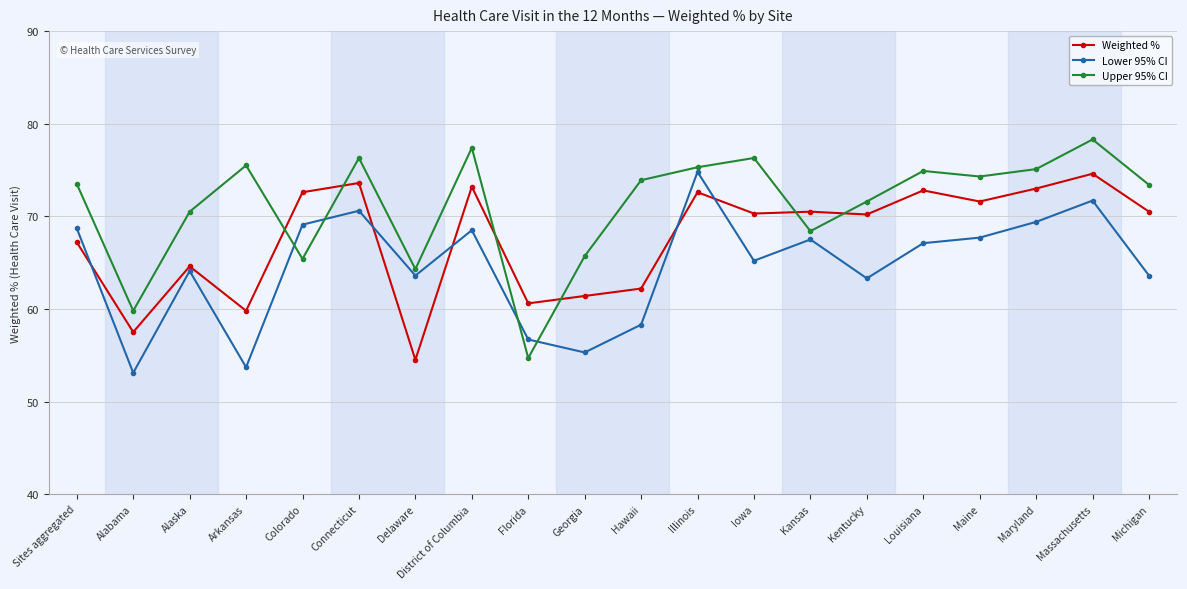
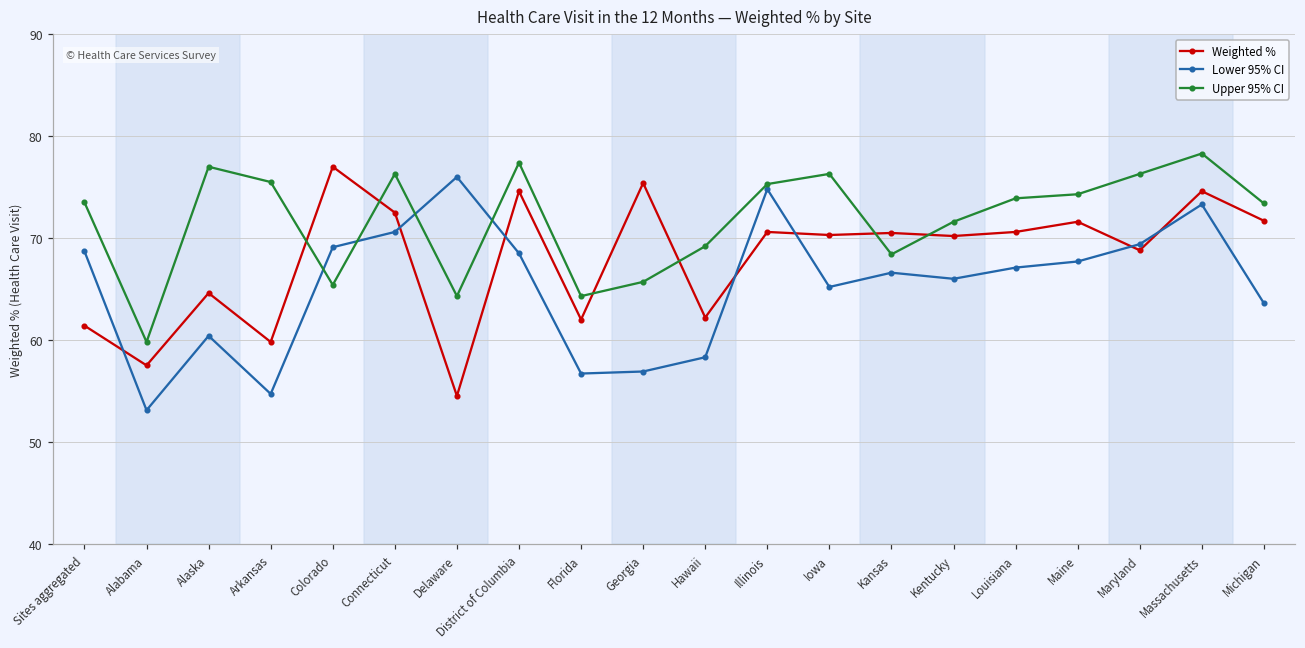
  {
    "Weighted %": {
-     "Sites aggregated": 67,
+     "Sites aggregated": 61,
      "Alabama": 58,
      "Alaska": 65,
      "Arkansas": 60,
-     "Colorado": 73,
-     "Connecticut": 74,
+     "Colorado": 77,
+     "Connecticut": 73,
      "Delaware": 55,
-     "District of Columbia": 73,
-     "Florida": 61,
-     "Georgia": 61,
+     "District of Columbia": 75,
+     "Florida": 62,
+     "Georgia": 75,
      "Hawaii": 62,
-     "Illinois": 73,
+     "Illinois": 71,
      "Iowa": 70,
      "Kansas": 71,
      "Kentucky": 70,
-     "Louisiana": 73,
+     "Louisiana": 71,
      "Maine": 72,
-     "Maryland": 73,
+     "Maryland": 69,
      "Massachusetts": 75,
-     "Michigan": 71
+     "Michigan": 72
    },
    "Lower 95% CI": {
      "Sites aggregated": 69,
      "Alabama": 53,
-     "Alaska": 64,
-     "Arkansas": 54,
+     "Alaska": 60,
+     "Arkansas": 55,
      "Colorado": 69,
      "Connecticut": 71,
-     "Delaware": 64,
+     "Delaware": 76,
      "District of Columbia": 69,
      "Florida": 57,
-     "Georgia": 55,
+     "Georgia": 57,
      "Hawaii": 58,
      "Illinois": 75,
      "Iowa": 65,
-     "Kansas": 68,
-     "Kentucky": 63,
+     "Kansas": 67,
+     "Kentucky": 66,
      "Louisiana": 67,
      "Maine": 68,
      "Maryland": 69,
-     "Massachusetts": 72,
+     "Massachusetts": 73,
      "Michigan": 64
    },
    "Upper 95% CI": {
      "Sites aggregated": 74,
      "Alabama": 60,
-     "Alaska": 71,
+     "Alaska": 77,
      "Arkansas": 76,
      "Colorado": 65,
      "Connecticut": 76,
      "Delaware": 64,
      "District of Columbia": 77,
-     "Florida": 55,
+     "Florida": 64,
      "Georgia": 66,
-     "Hawaii": 74,
+     "Hawaii": 69,
      "Illinois": 75,
      "Iowa": 76,
      "Kansas": 68,
      "Kentucky": 72,
-     "Louisiana": 75,
+     "Louisiana": 74,
      "Maine": 74,
-     "Maryland": 75,
+     "Maryland": 76,
      "Massachusetts": 78,
      "Michigan": 73
    }
  }
